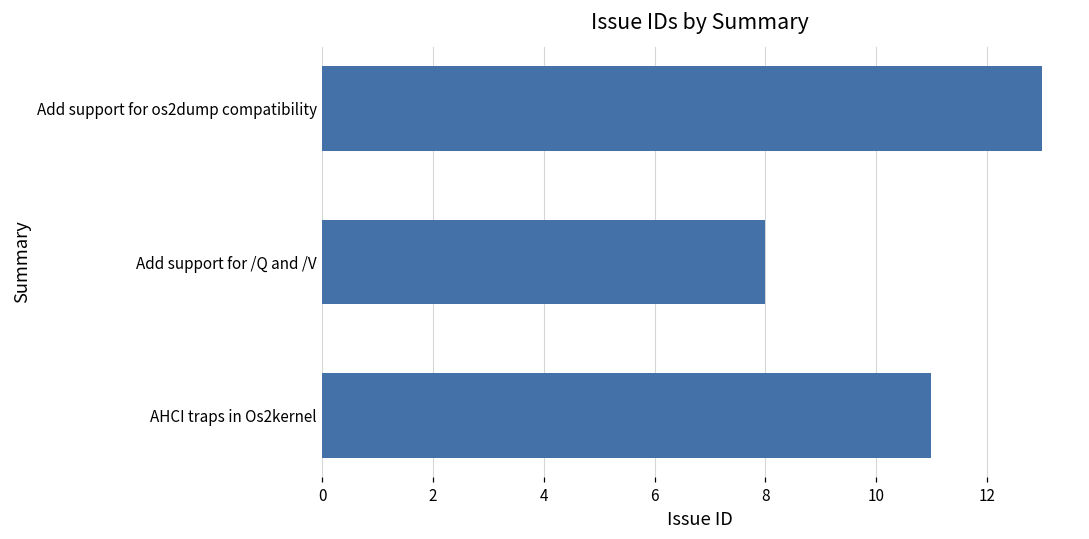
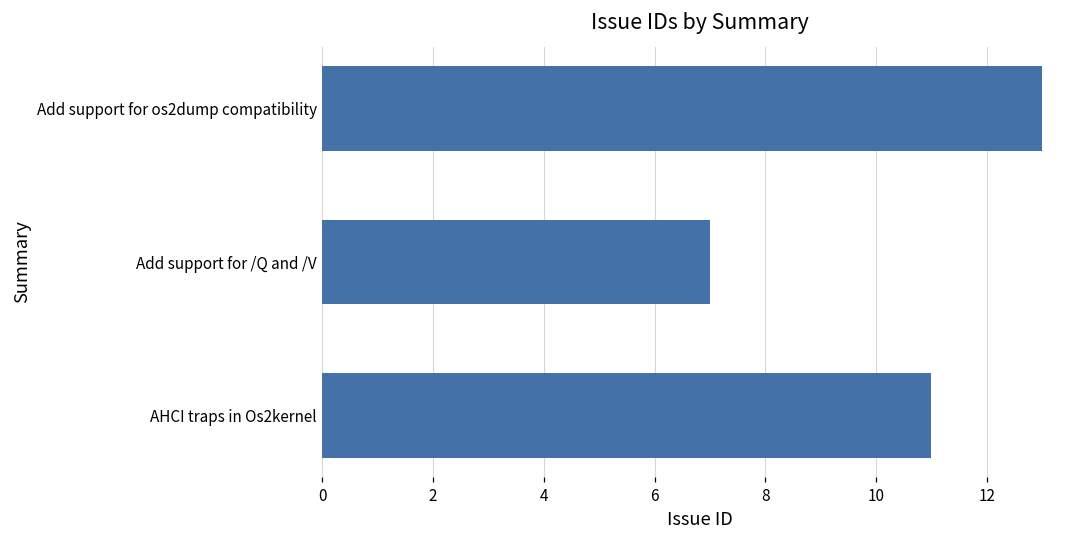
  {
    "Add support for os2dump compatibility": 13,
-   "Add support for /Q and /V": 8,
+   "Add support for /Q and /V": 7,
    "AHCI traps in Os2kernel": 11
  }
